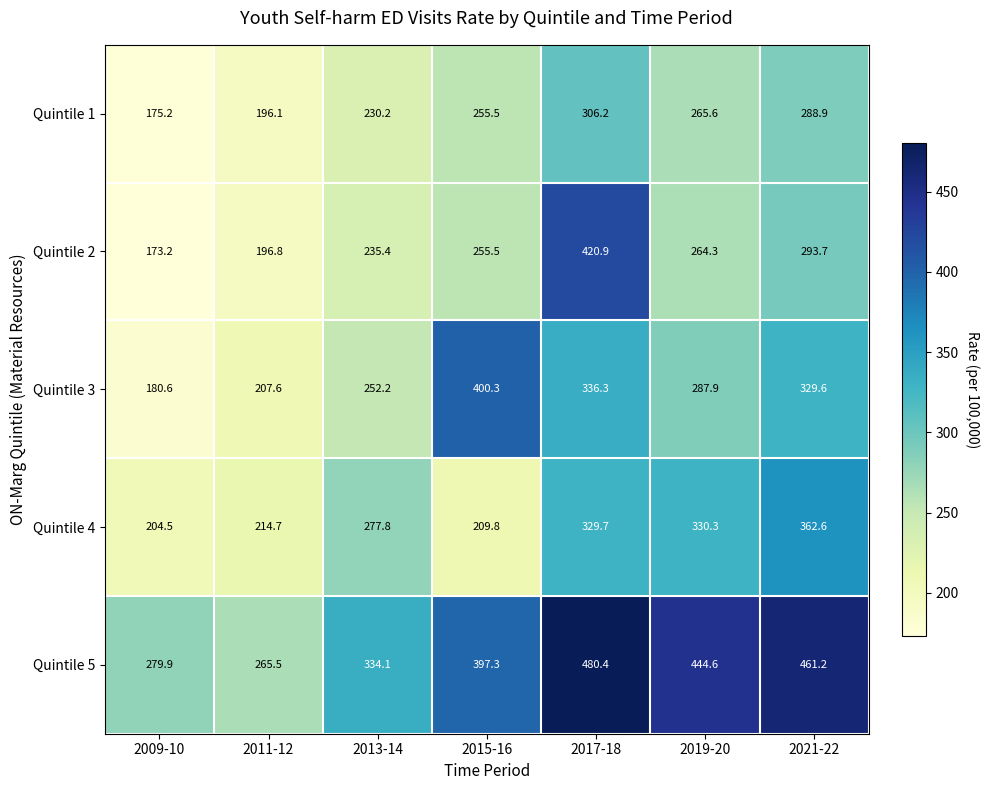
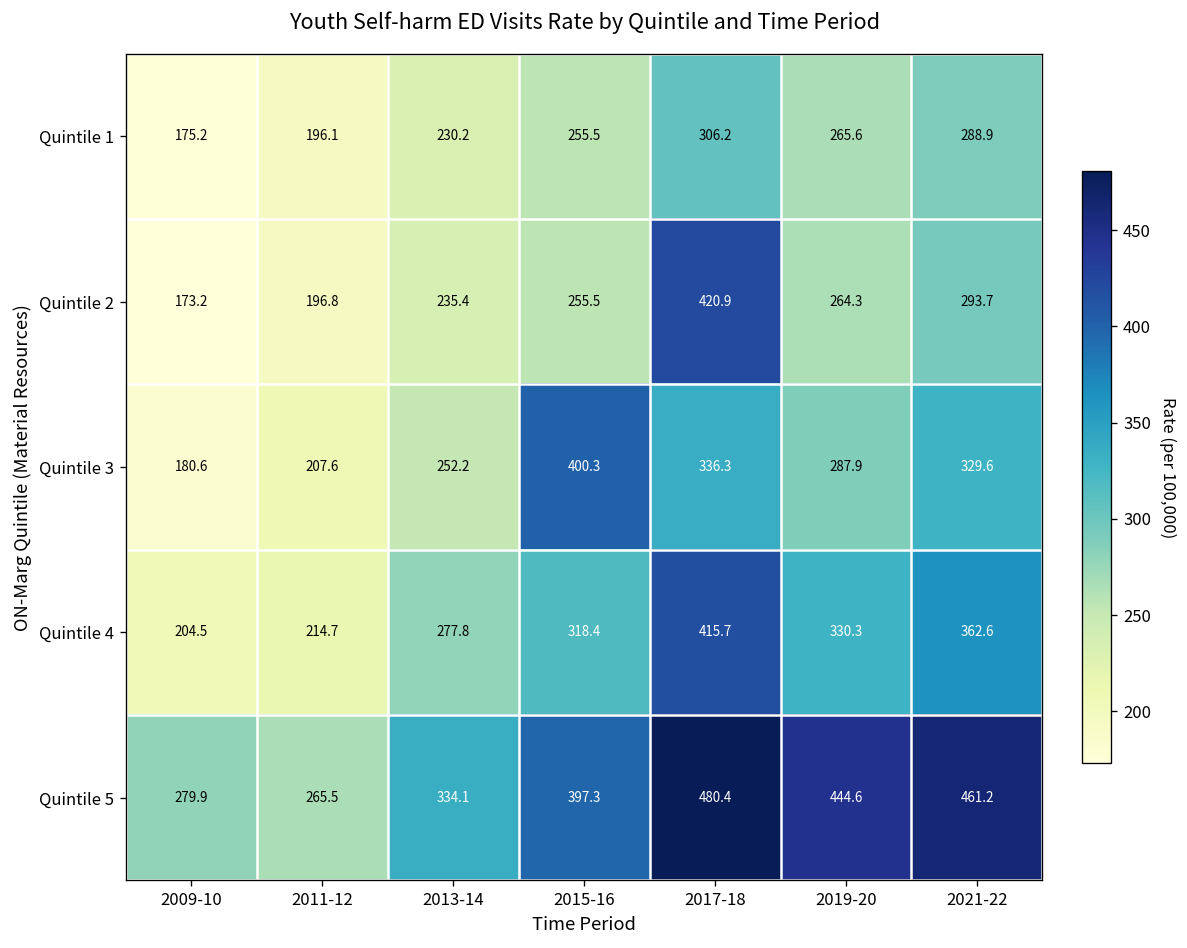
  {
    "Quintile 1": {
      "2009-10": 175.2,
      "2011-12": 196.1,
      "2013-14": 230.2,
      "2015-16": 255.5,
      "2017-18": 306.2,
      "2019-20": 265.6,
      "2021-22": 288.9
    },
    "Quintile 2": {
      "2009-10": 173.2,
      "2011-12": 196.8,
      "2013-14": 235.4,
      "2015-16": 255.5,
      "2017-18": 420.9,
      "2019-20": 264.3,
      "2021-22": 293.7
    },
    "Quintile 3": {
      "2009-10": 180.6,
      "2011-12": 207.6,
      "2013-14": 252.2,
      "2015-16": 400.3,
      "2017-18": 336.3,
      "2019-20": 287.9,
      "2021-22": 329.6
    },
    "Quintile 4": {
      "2009-10": 204.5,
      "2011-12": 214.7,
      "2013-14": 277.8,
-     "2015-16": 209.8,
-     "2017-18": 329.7,
+     "2015-16": 318.4,
+     "2017-18": 415.7,
      "2019-20": 330.3,
      "2021-22": 362.6
    },
    "Quintile 5": {
      "2009-10": 279.9,
      "2011-12": 265.5,
      "2013-14": 334.1,
      "2015-16": 397.3,
      "2017-18": 480.4,
      "2019-20": 444.6,
      "2021-22": 461.2
    }
  }
